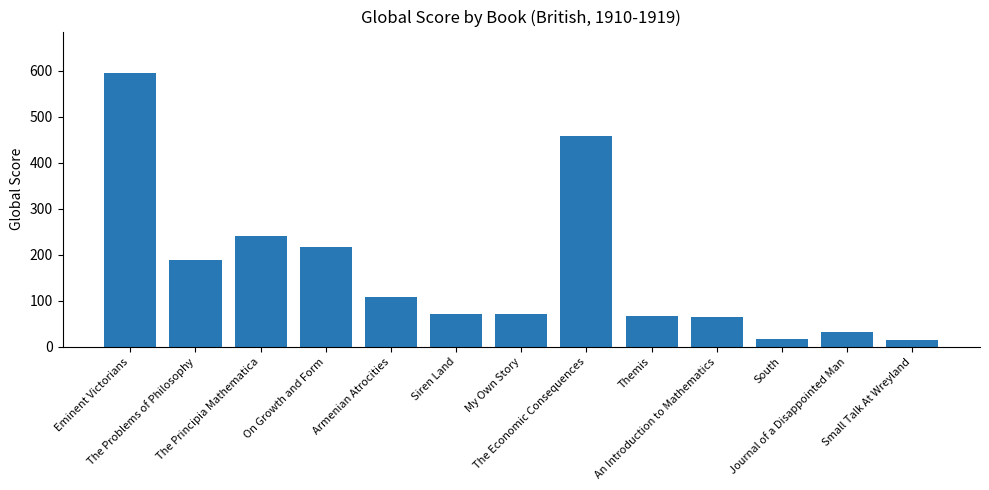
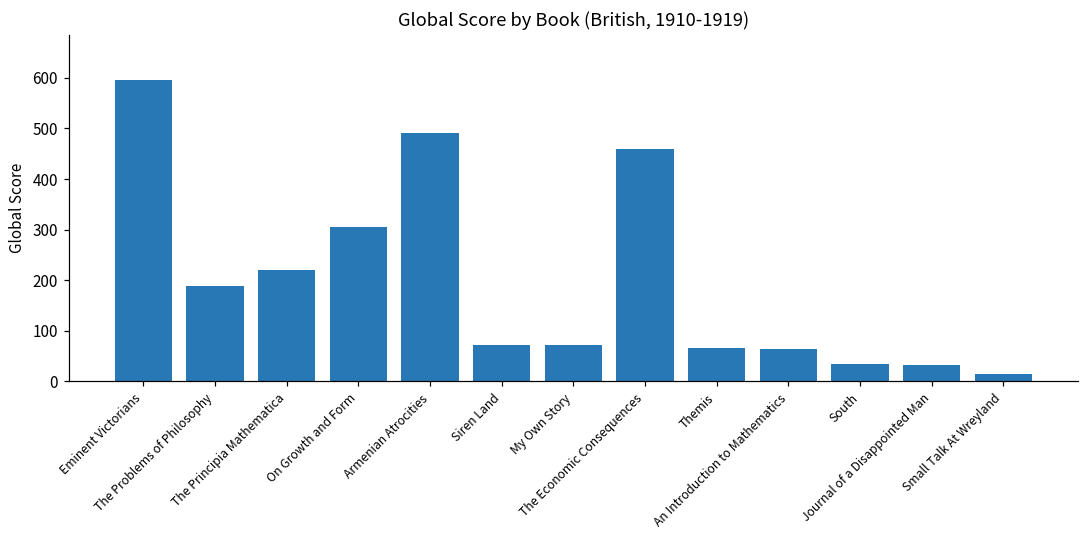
  {
    "Eminent Victorians": 600,
    "The Problems of Philosophy": 190,
-   "The Principia Mathematica": 240,
-   "On Growth and Form": 220,
-   "Armenian Atrocities": 110,
+   "The Principia Mathematica": 220,
+   "On Growth and Form": 310,
+   "Armenian Atrocities": 490,
    "Siren Land": 70,
    "My Own Story": 70,
    "The Economic Consequences": 460,
    "Themis": 70,
    "An Introduction to Mathematics": 70,
-   "South": 20,
+   "South": 30,
    "Journal of a Disappointed Man": 30,
    "Small Talk At Wreyland": 20
  }
